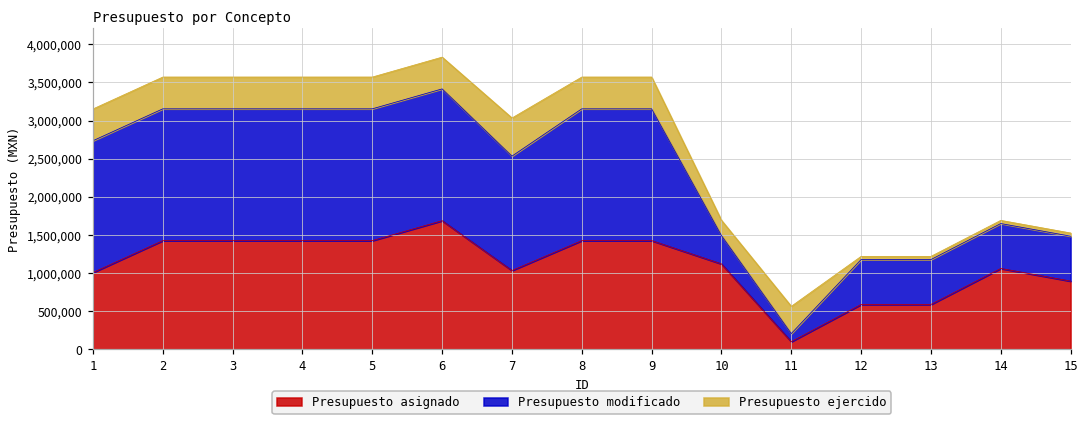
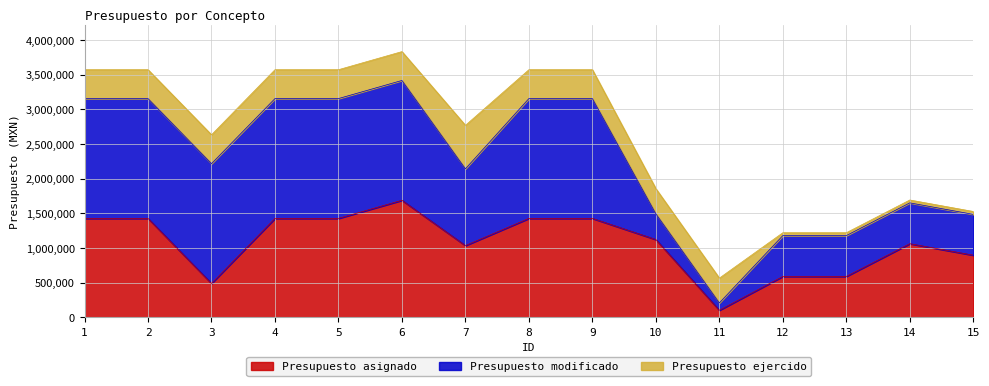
  {
    "Presupuesto asignado": {
-     "1": "1,000,000",
+     "1": "1,400,000",
      "2": "1,400,000",
-     "3": "1,400,000",
+     "3": "500,000",
      "4": "1,400,000",
      "5": "1,400,000",
      "6": "1,700,000",
      "7": "1,000,000",
      "8": "1,400,000",
      "9": "1,400,000",
      "10": "1,100,000",
      "11": "100,000",
      "12": "600,000",
      "13": "600,000",
      "14": "1,100,000",
      "15": "900,000"
    },
    "Presupuesto modificado": {
      "1": "1,700,000",
      "2": "1,700,000",
      "3": "1,700,000",
      "4": "1,700,000",
      "5": "1,700,000",
      "6": "1,700,000",
-     "7": "1,500,000",
+     "7": "1,100,000",
      "8": "1,700,000",
      "9": "1,700,000",
      "10": "400,000",
      "11": "100,000",
      "12": "600,000",
      "13": "600,000",
      "14": "600,000",
      "15": "600,000"
    },
    "Presupuesto ejercido": {
      "1": "400,000",
      "2": "400,000",
      "3": "400,000",
      "4": "400,000",
      "5": "400,000",
      "6": "400,000",
-     "7": "500,000",
+     "7": "600,000",
      "8": "400,000",
      "9": "400,000",
-     "10": "200,000",
+     "10": "400,000",
      "11": "400,000",
      "12": "0",
      "13": "0",
      "14": "0",
      "15": "0"
    }
  }
